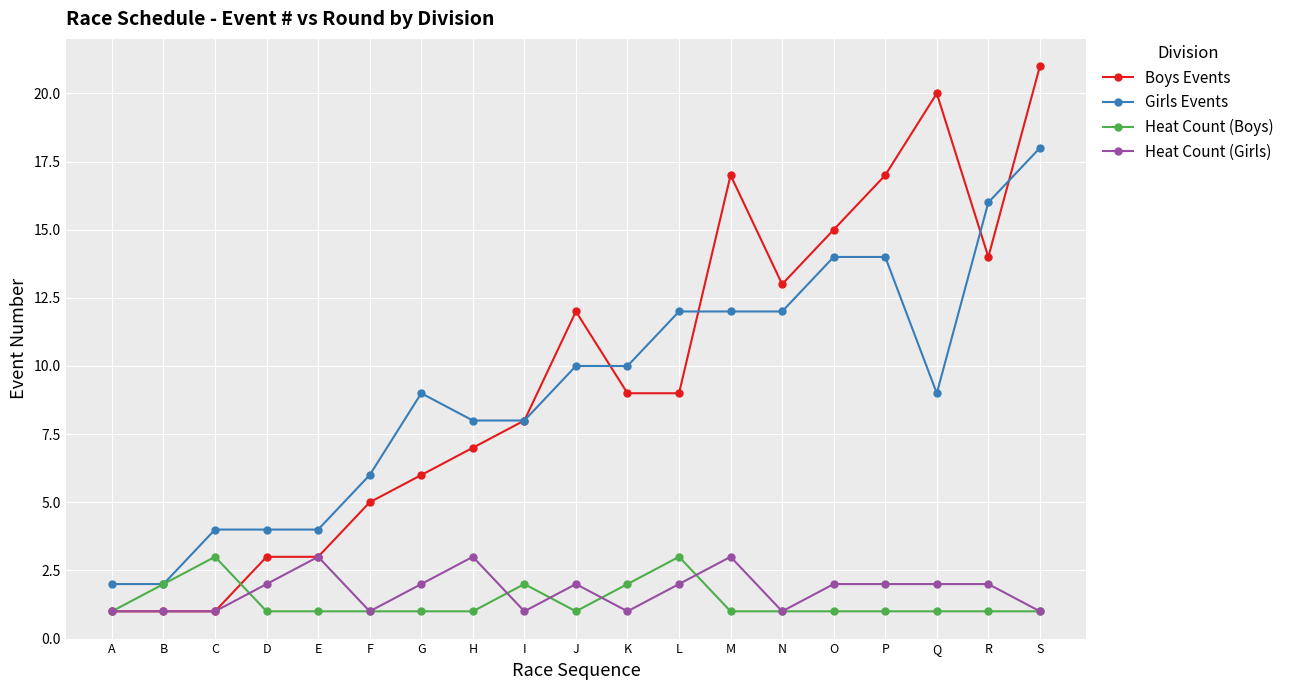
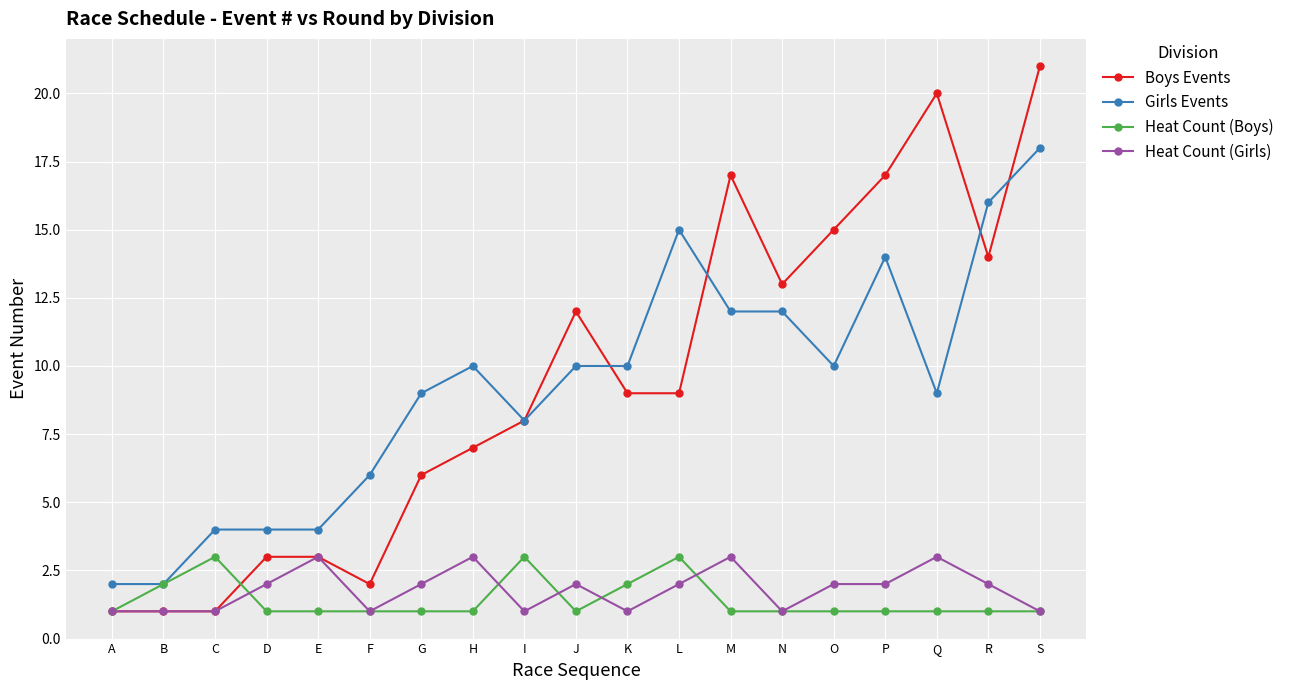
  {
    "Boys Events": {
      "D": 3,
-     "F": 5,
+     "F": 2,
      "G": 6,
      "H": 7,
      "J": 12,
      "K": 9,
      "L": 9,
      "M": 17,
      "N": 13,
      "O": 15,
      "P": 17,
      "Q": 20,
      "R": 14,
      "S": 21
    },
    "Girls Events": {
      "A": 2,
      "C": 4,
      "D": 4,
      "E": 4,
      "F": 6,
      "G": 9,
-     "H": 8,
+     "H": 10,
      "J": 10,
      "K": 10,
-     "L": 12,
+     "L": 15,
      "M": 12,
      "N": 12,
-     "O": 14,
+     "O": 10,
      "P": 14,
      "Q": 9,
      "R": 16,
      "S": 18
    },
    "Heat Count (Boys)": {
      "C": 3,
      "D": 1,
      "E": 1,
      "G": 1,
      "H": 1,
-     "I": 2,
+     "I": 3,
      "J": 1,
      "K": 2,
      "L": 3,
      "M": 1,
      "O": 1,
      "P": 1,
      "Q": 1,
      "R": 1
    },
    "Heat Count (Girls)": {
      "D": 2,
      "G": 2,
      "H": 3,
      "I": 1,
      "J": 2,
      "K": 1,
      "L": 2,
      "M": 3,
      "O": 2,
      "P": 2,
-     "Q": 2,
+     "Q": 3,
      "R": 2
    }
  }
